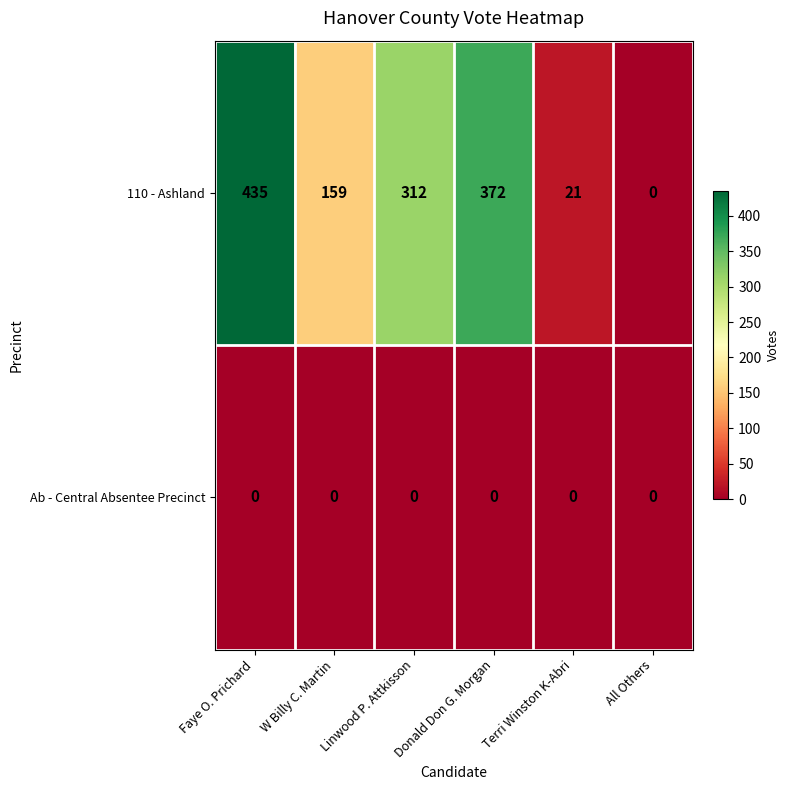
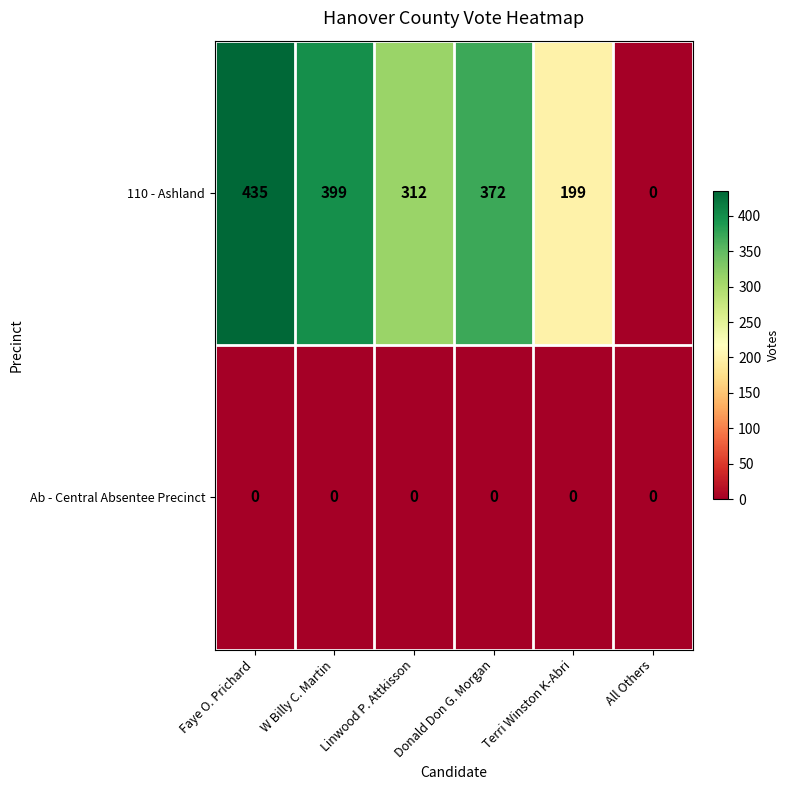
  {
    "110 - Ashland": {
      "Faye O. Prichard": 435,
-     "W Billy C. Martin": 159,
+     "W Billy C. Martin": 399,
      "Linwood P. Attkisson": 312,
      "Donald Don G. Morgan": 372,
-     "Terri Winston K-Abri": 21,
+     "Terri Winston K-Abri": 199,
      "All Others": 0
    },
    "Ab - Central Absentee Precinct": {
      "Faye O. Prichard": 0,
      "W Billy C. Martin": 0,
      "Linwood P. Attkisson": 0,
      "Donald Don G. Morgan": 0,
      "Terri Winston K-Abri": 0,
      "All Others": 0
    }
  }
